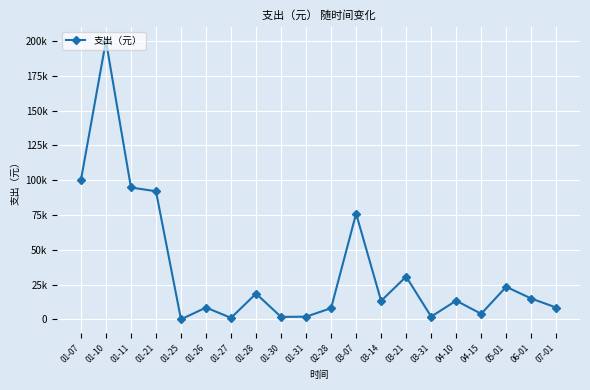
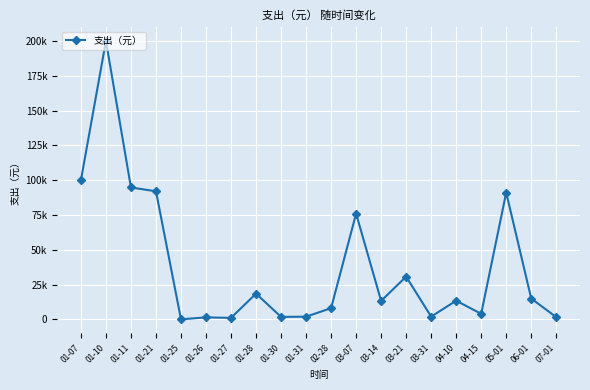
  {
    "01-07": 100000,
    "01-11": 95000,
    "01-21": 92000,
    "01-25": 0,
-   "01-26": 9000,
+   "01-26": 1000,
    "01-27": 1000,
    "01-28": 19000,
    "01-30": 2000,
    "01-31": 2000,
    "02-28": 8000,
    "03-07": 76000,
    "03-14": 13000,
    "03-21": 31000,
    "03-31": 2000,
    "04-10": 13000,
    "04-15": 4000,
-   "05-01": 23000,
+   "05-01": 91000,
    "06-01": 15000,
-   "07-01": 9000
+   "07-01": 2000
  }
